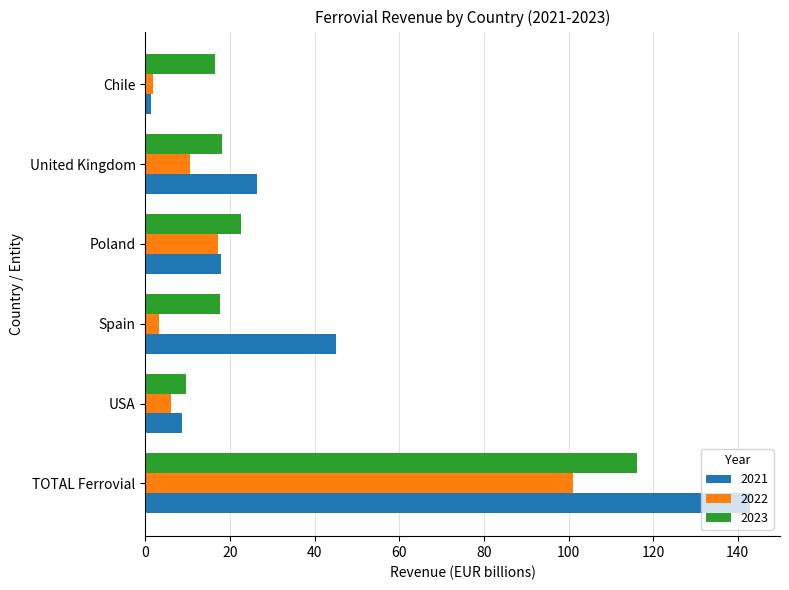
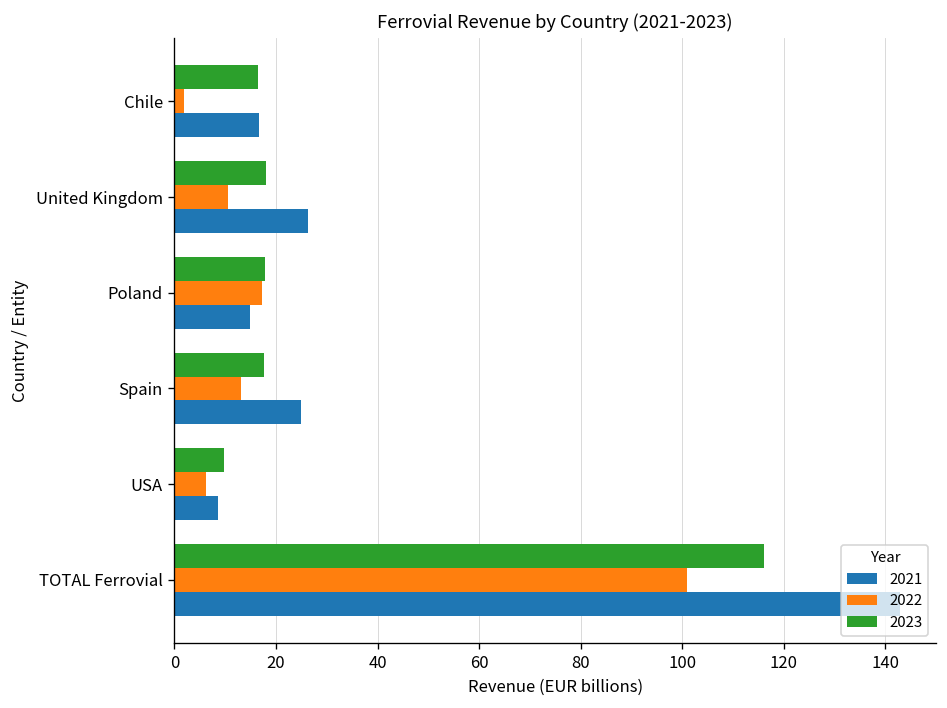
  {
    "2021": {
-     "Chile": 1,
+     "Chile": 17,
      "United Kingdom": 26,
-     "Poland": 18,
-     "Spain": 45,
+     "Poland": 15,
+     "Spain": 25,
      "USA": 9
    },
    "2022": {
      "Chile": 2,
      "United Kingdom": 11,
      "Poland": 17,
-     "Spain": 3,
+     "Spain": 13,
      "USA": 6,
      "TOTAL Ferrovial": 101
    },
    "2023": {
      "Chile": 16,
      "United Kingdom": 18,
-     "Poland": 23,
+     "Poland": 18,
      "Spain": 18,
      "USA": 10,
      "TOTAL Ferrovial": 116
    }
  }
